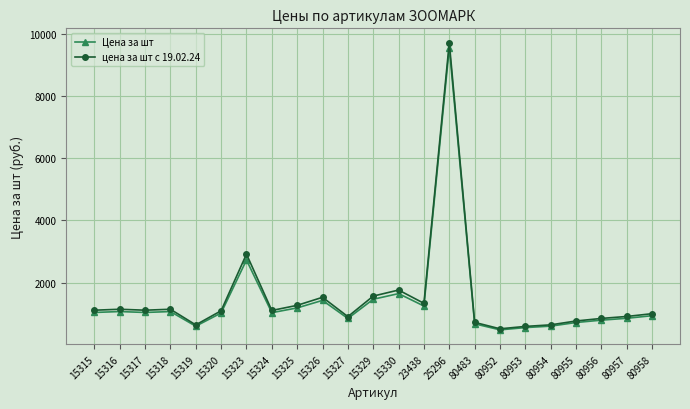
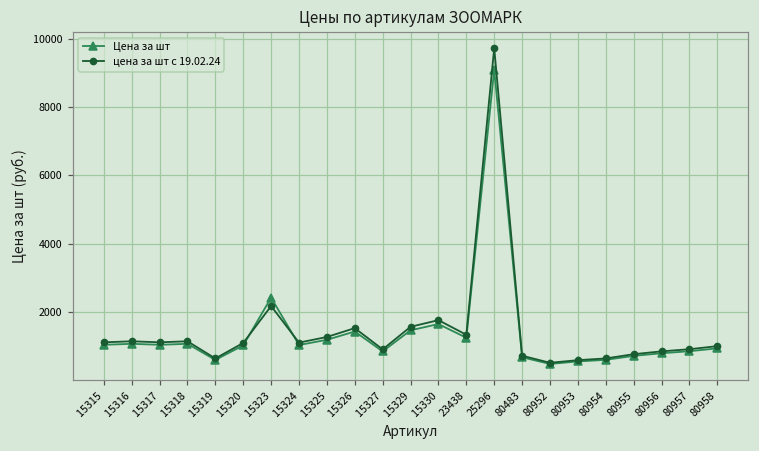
  {
    "Цена за шт": {
-     "15323": 2700,
+     "15323": 2400,
      "15325": 1200,
      "15326": 1400,
      "15329": 1500,
      "15330": 1600,
      "23438": 1200,
-     "25296": 9600
+     "25296": 9100
    },
    "цена за шт с 19.02.24": {
-     "15323": 2900,
+     "15323": 2200,
      "15325": 1300,
      "15326": 1500,
      "15329": 1600,
      "15330": 1800,
      "23438": 1300,
      "25296": 9700
    }
  }
